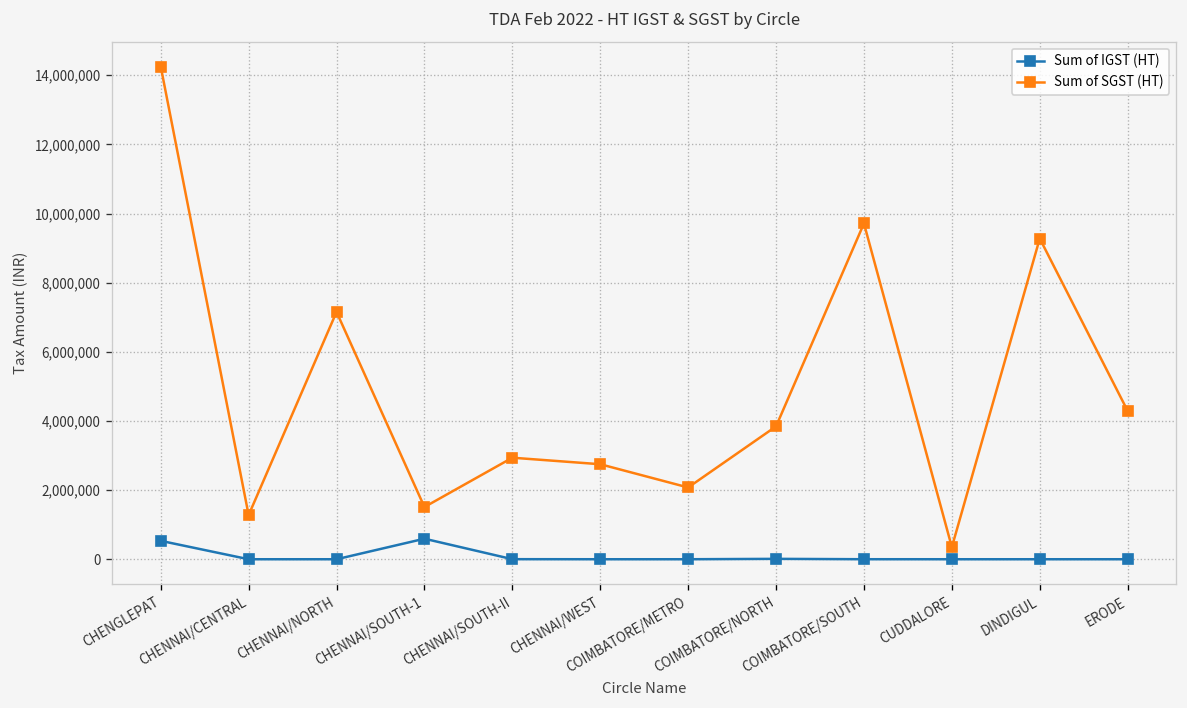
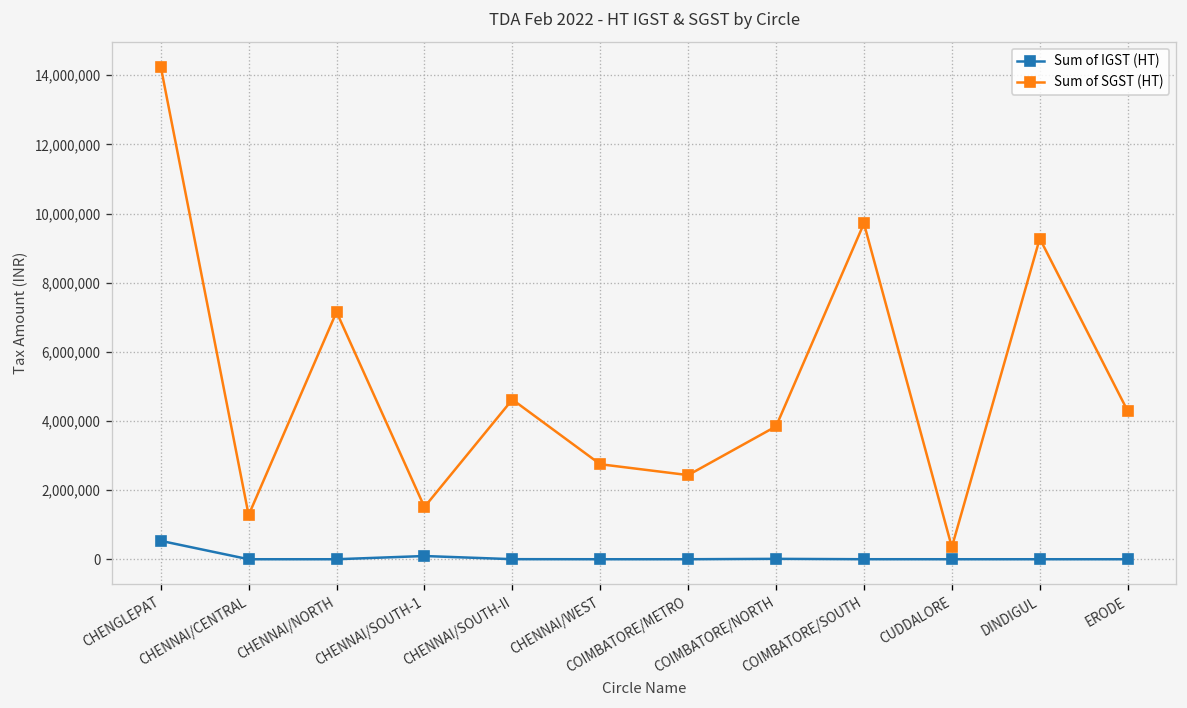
  {
    "Sum of IGST (HT)": {
      "CHENGLEPAT": "500,000",
      "CHENNAI/CENTRAL": "0",
      "CHENNAI/NORTH": "0",
-     "CHENNAI/SOUTH-1": "600,000",
+     "CHENNAI/SOUTH-1": "100,000",
      "CHENNAI/SOUTH-II": "0",
      "CHENNAI/WEST": "0",
      "COIMBATORE/METRO": "0",
      "COIMBATORE/NORTH": "0",
      "COIMBATORE/SOUTH": "0",
      "CUDDALORE": "0",
      "DINDIGUL": "0",
      "ERODE": "0"
    },
    "Sum of SGST (HT)": {
      "CHENGLEPAT": "14,300,000",
      "CHENNAI/CENTRAL": "1,300,000",
      "CHENNAI/NORTH": "7,200,000",
      "CHENNAI/SOUTH-1": "1,500,000",
-     "CHENNAI/SOUTH-II": "2,900,000",
+     "CHENNAI/SOUTH-II": "4,600,000",
      "CHENNAI/WEST": "2,700,000",
-     "COIMBATORE/METRO": "2,100,000",
+     "COIMBATORE/METRO": "2,400,000",
      "COIMBATORE/NORTH": "3,800,000",
      "COIMBATORE/SOUTH": "9,700,000",
      "CUDDALORE": "300,000",
      "DINDIGUL": "9,300,000",
      "ERODE": "4,300,000"
    }
  }
